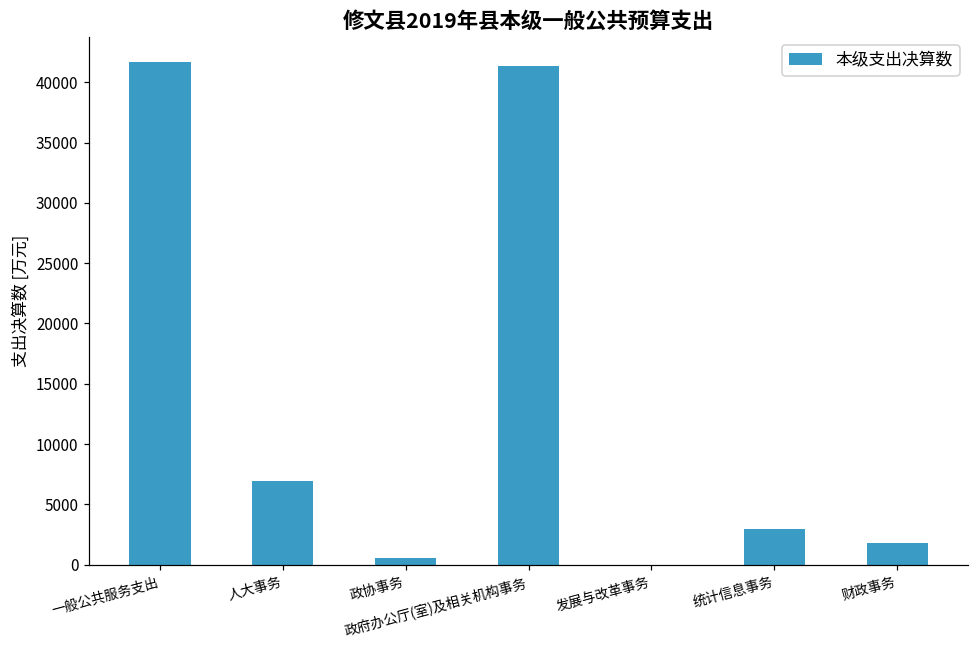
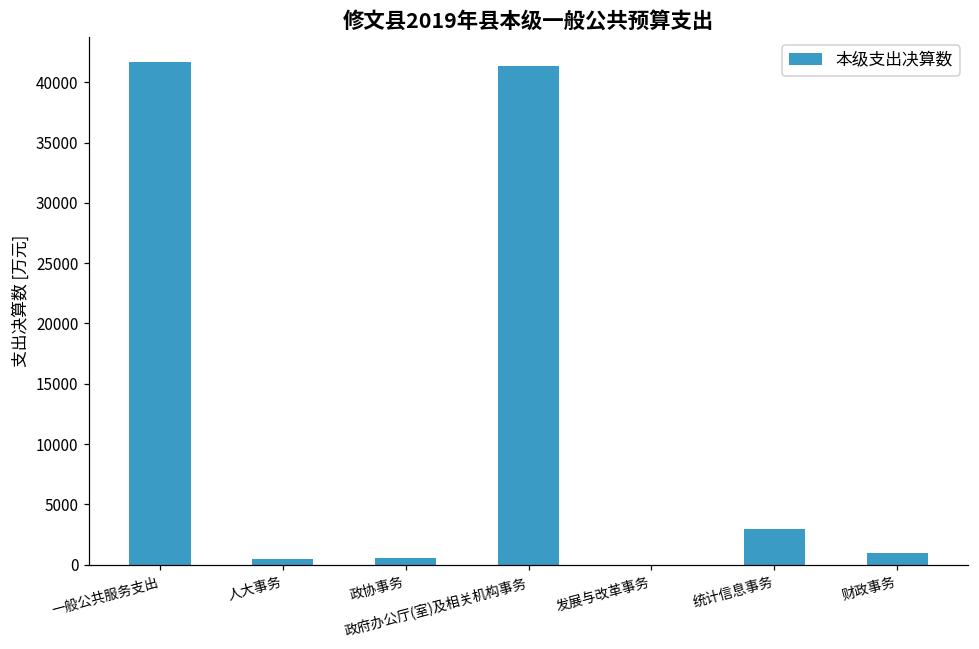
  {
    "一般公共服务支出": 41700,
-   "人大事务": 6900,
+   "人大事务": 500,
    "政协事务": 500,
    "政府办公厅(室)及相关机构事务": 41300,
    "发展与改革事务": 0,
    "统计信息事务": 3000,
-   "财政事务": 1800
+   "财政事务": 1000
  }
